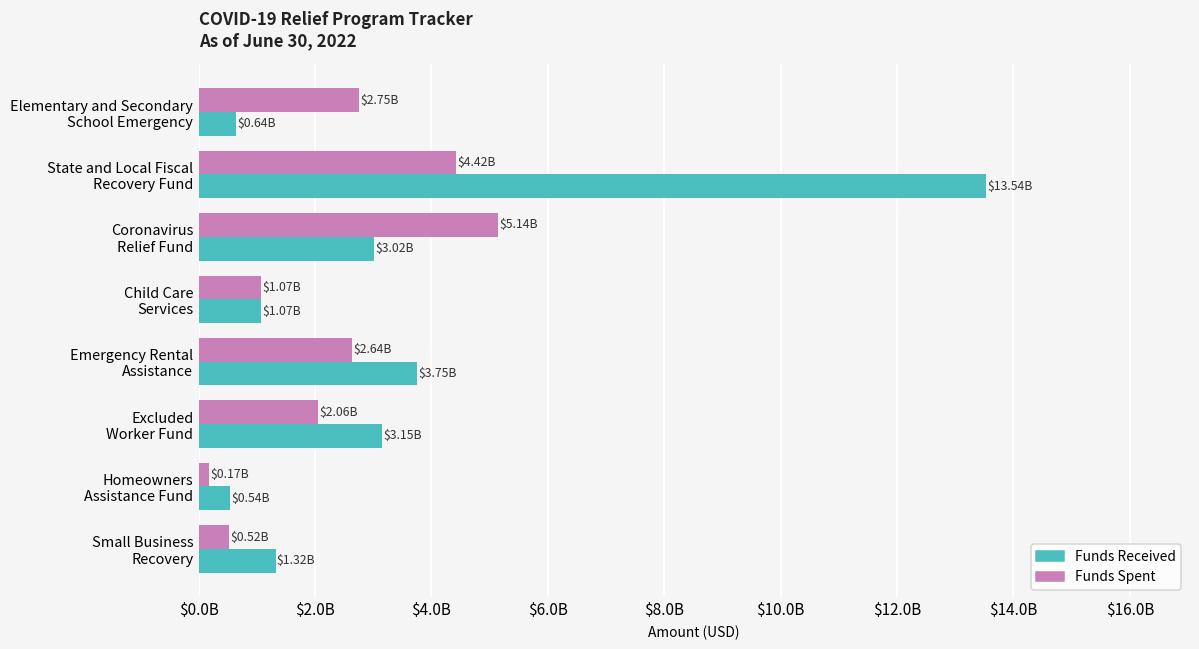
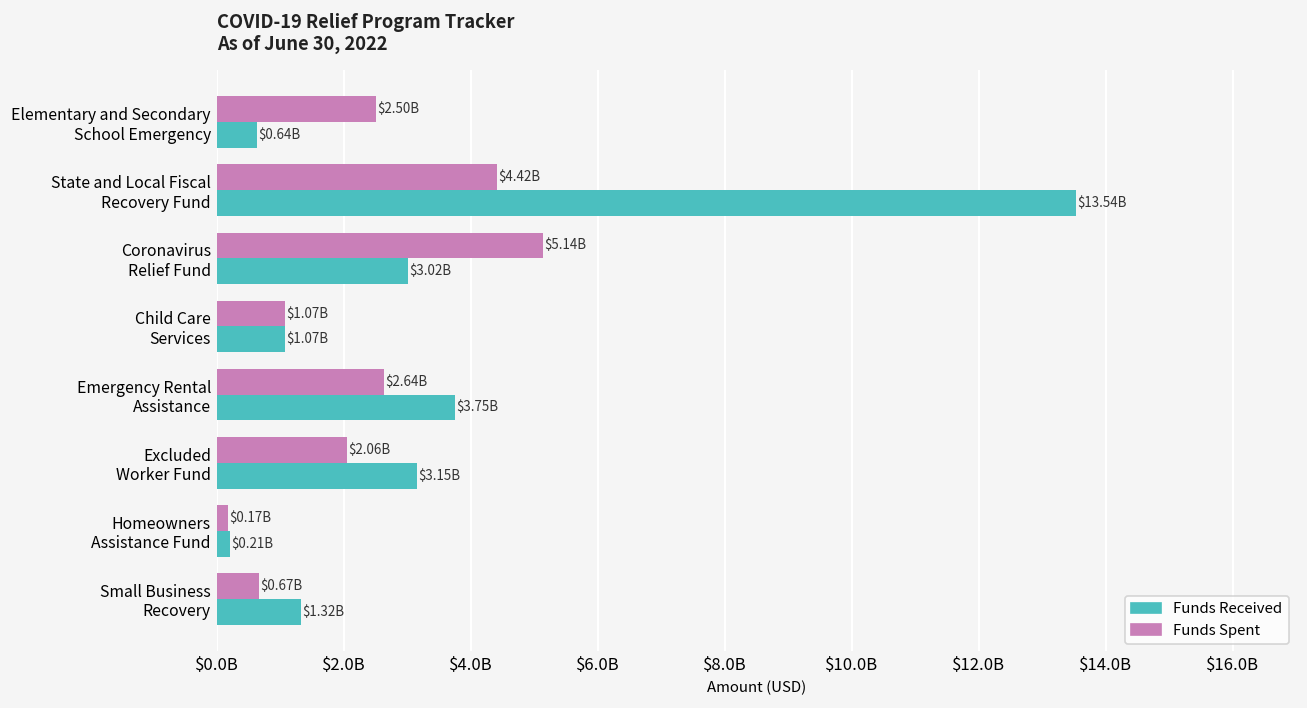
  {
    "Funds Received": {
      "Elementary and Secondary School Emergency": "$0.64B",
      "State and Local Fiscal Recovery Fund": "$13.54B",
      "Coronavirus Relief Fund": "$3.02B",
      "Child Care Services": "$1.07B",
      "Emergency Rental Assistance": "$3.75B",
      "Excluded Worker Fund": "$3.15B",
-     "Homeowners Assistance Fund": "$0.54B",
+     "Homeowners Assistance Fund": "$0.21B",
      "Small Business Recovery": "$1.32B"
    },
    "Funds Spent": {
-     "Elementary and Secondary School Emergency": "$2.75B",
+     "Elementary and Secondary School Emergency": "$2.50B",
      "State and Local Fiscal Recovery Fund": "$4.42B",
      "Coronavirus Relief Fund": "$5.14B",
      "Child Care Services": "$1.07B",
      "Emergency Rental Assistance": "$2.64B",
      "Excluded Worker Fund": "$2.06B",
      "Homeowners Assistance Fund": "$0.17B",
-     "Small Business Recovery": "$0.52B"
+     "Small Business Recovery": "$0.67B"
    }
  }
